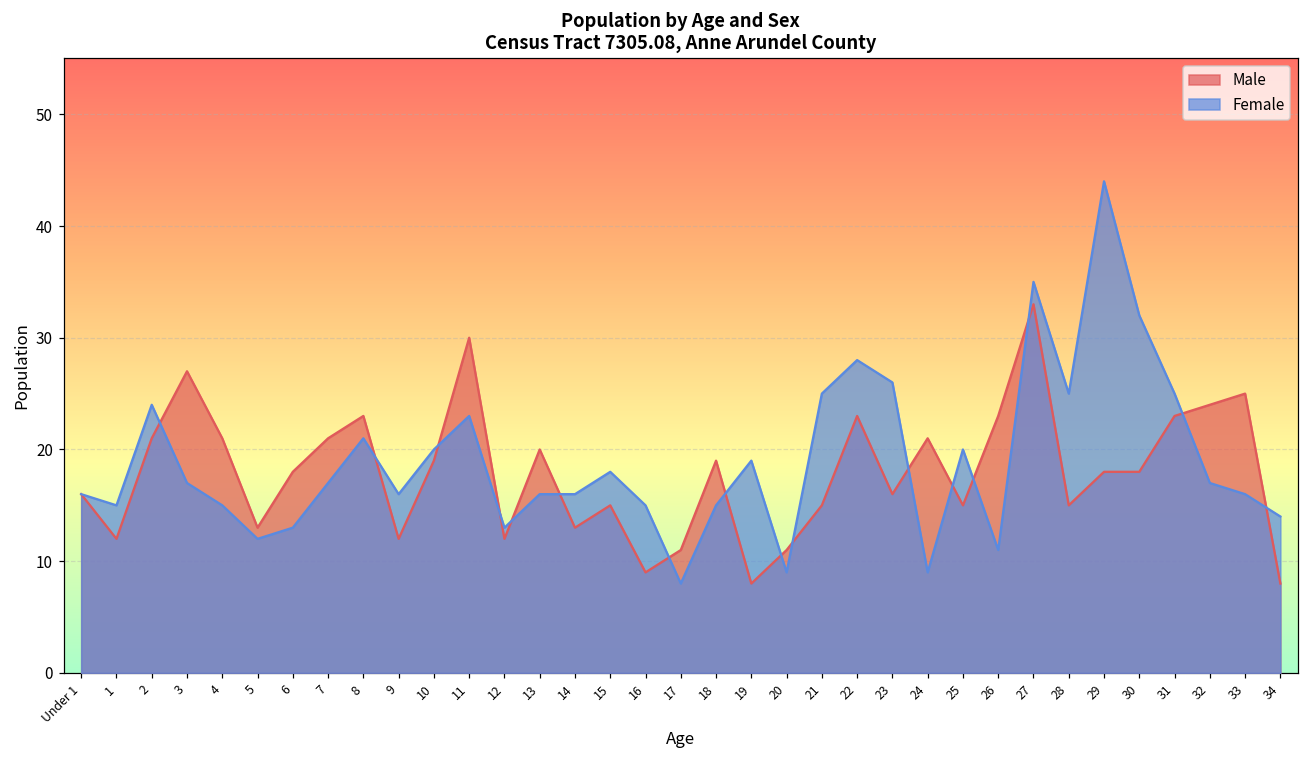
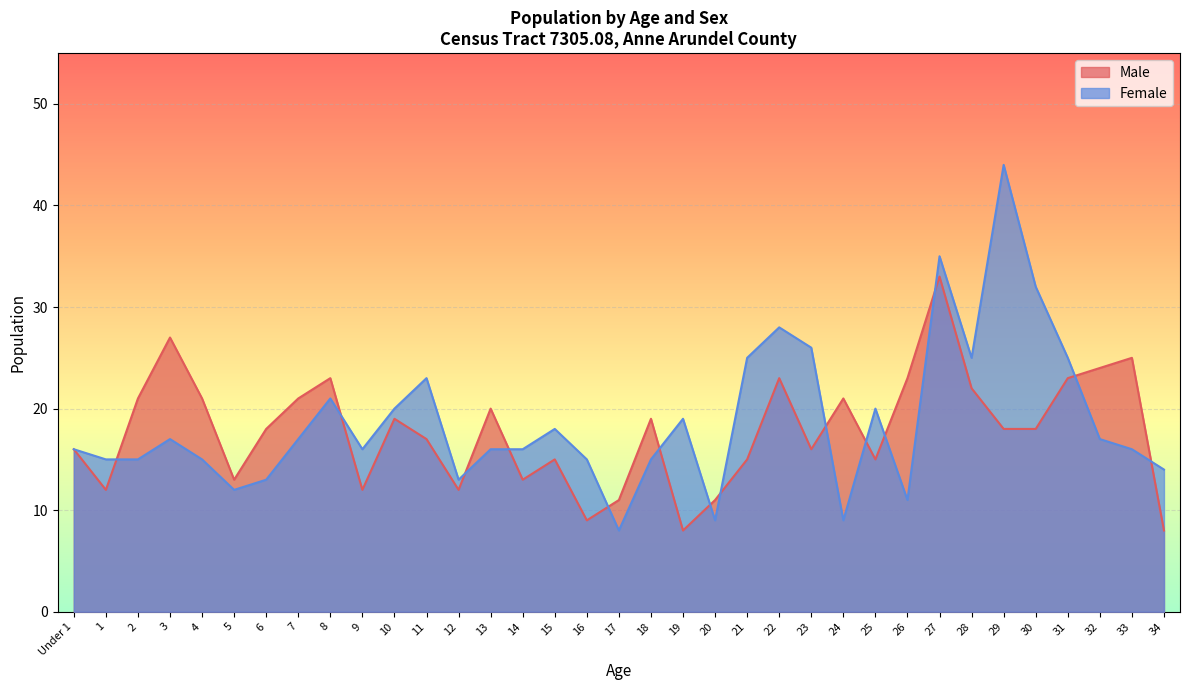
  {
    "Male": {
      "1": 12,
      "2": 21,
      "3": 27,
      "4": 21,
      "5": 13,
      "6": 18,
      "7": 21,
      "8": 23,
      "9": 12,
      "10": 19,
-     "11": 30,
+     "11": 17,
      "12": 12,
      "13": 20,
      "14": 13,
      "15": 15,
      "16": 9,
      "17": 11,
      "18": 19,
      "19": 8,
      "20": 11,
      "21": 15,
      "22": 23,
      "23": 16,
      "24": 21,
      "25": 15,
      "26": 23,
      "27": 33,
-     "28": 15,
+     "28": 22,
      "29": 18,
      "30": 18,
      "31": 23,
      "32": 24,
      "33": 25,
      "34": 8
    },
    "Female": {
      "1": 15,
-     "2": 24,
+     "2": 15,
      "3": 17,
      "4": 15,
      "5": 12,
      "6": 13,
      "7": 17,
      "8": 21,
      "9": 16,
      "10": 20,
      "11": 23,
      "12": 13,
      "13": 16,
      "14": 16,
      "15": 18,
      "16": 15,
      "17": 8,
      "18": 15,
      "19": 19,
      "20": 9,
      "21": 25,
      "22": 28,
      "23": 26,
      "24": 9,
      "25": 20,
      "26": 11,
      "27": 35,
      "28": 25,
      "29": 44,
      "30": 32,
      "31": 25,
      "32": 17,
      "33": 16,
      "34": 14
    }
  }
